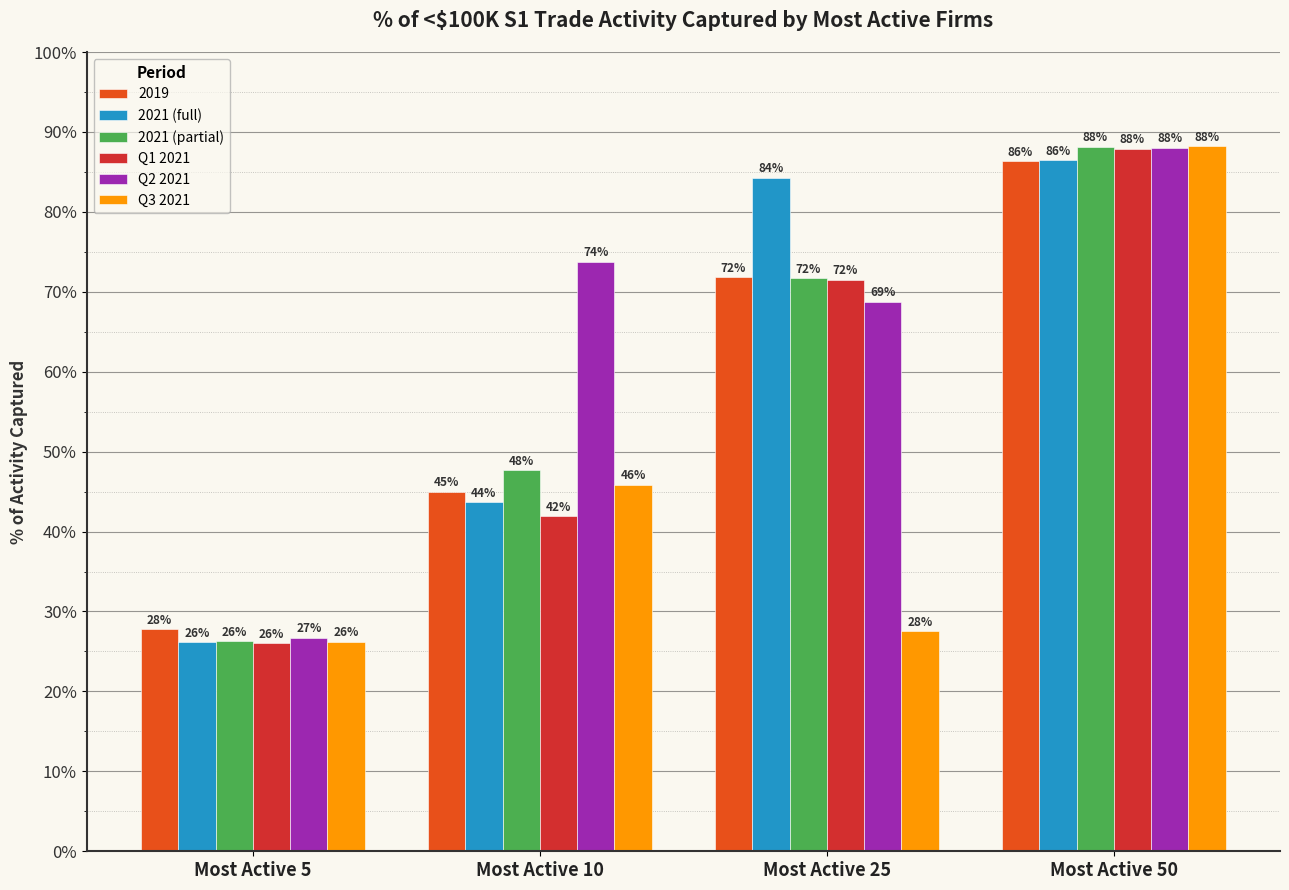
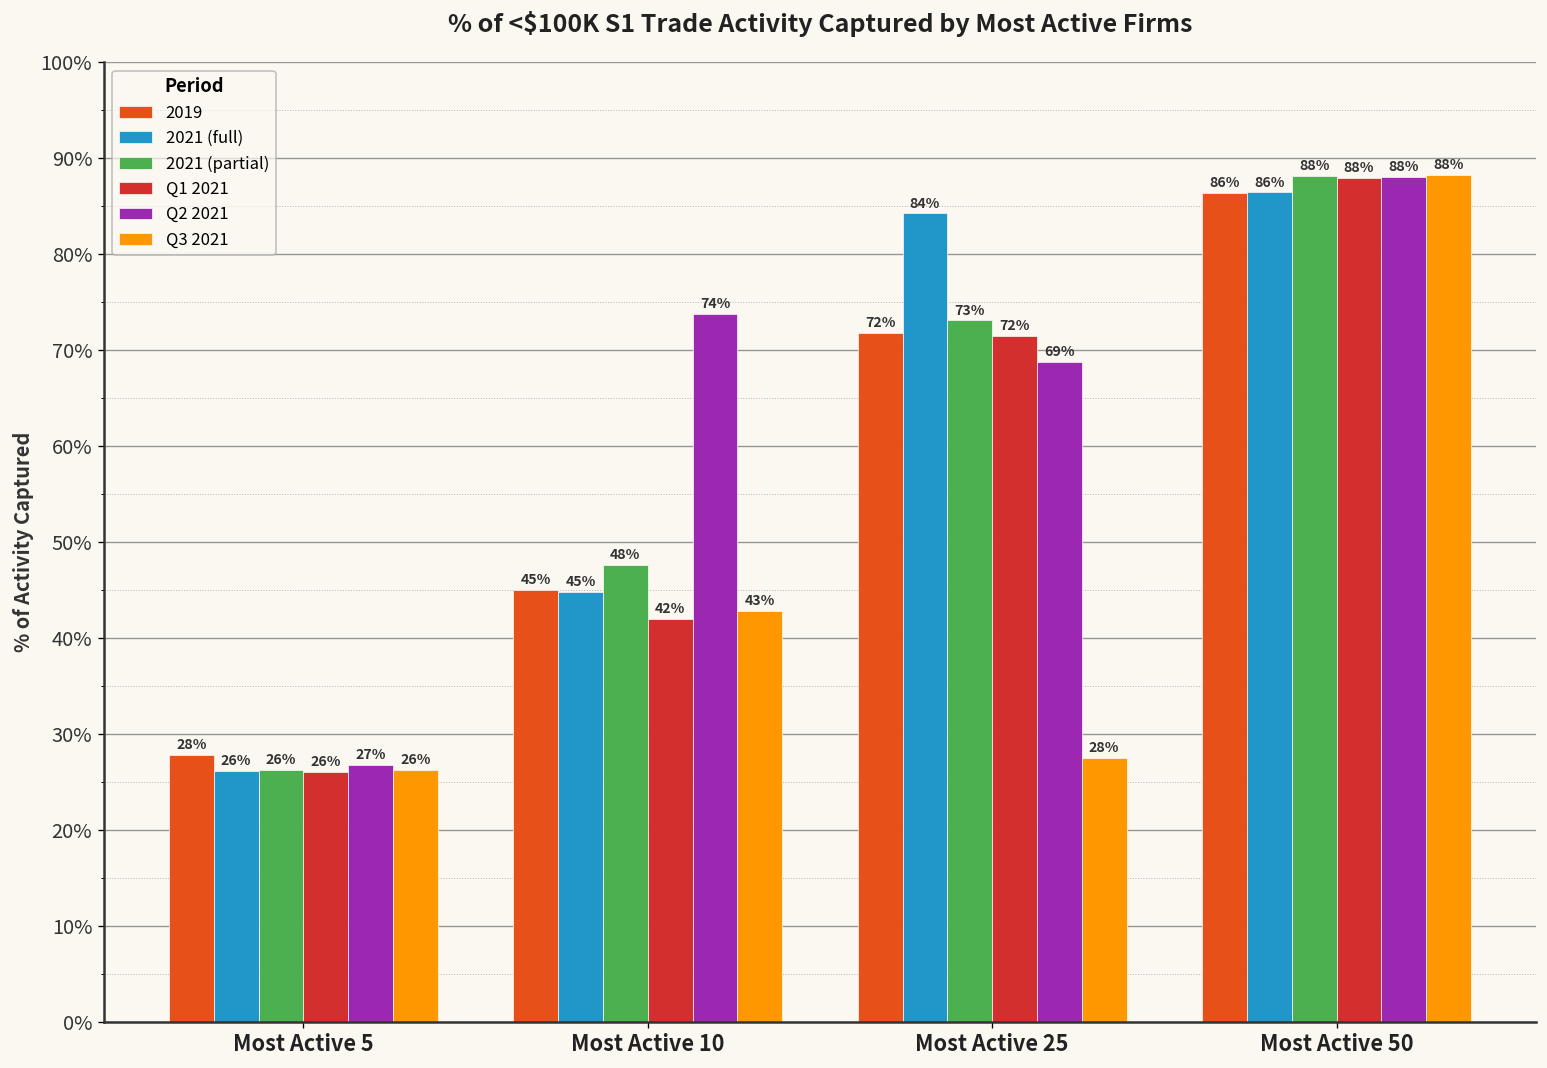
  {
    "2021 (full)": {
      "Most Active 5": "26%",
-     "Most Active 10": "44%",
+     "Most Active 10": "45%",
      "Most Active 25": "84%",
      "Most Active 50": "86%"
    },
    "2021 (partial)": {
      "Most Active 5": "26%",
      "Most Active 10": "48%",
-     "Most Active 25": "72%",
+     "Most Active 25": "73%",
      "Most Active 50": "88%"
    },
    "Q2 2021": {
      "Most Active 5": "27%",
      "Most Active 10": "74%",
      "Most Active 25": "69%",
      "Most Active 50": "88%"
    },
    "Q3 2021": {
      "Most Active 5": "26%",
-     "Most Active 10": "46%",
+     "Most Active 10": "43%",
      "Most Active 25": "28%",
      "Most Active 50": "88%"
    }
  }
